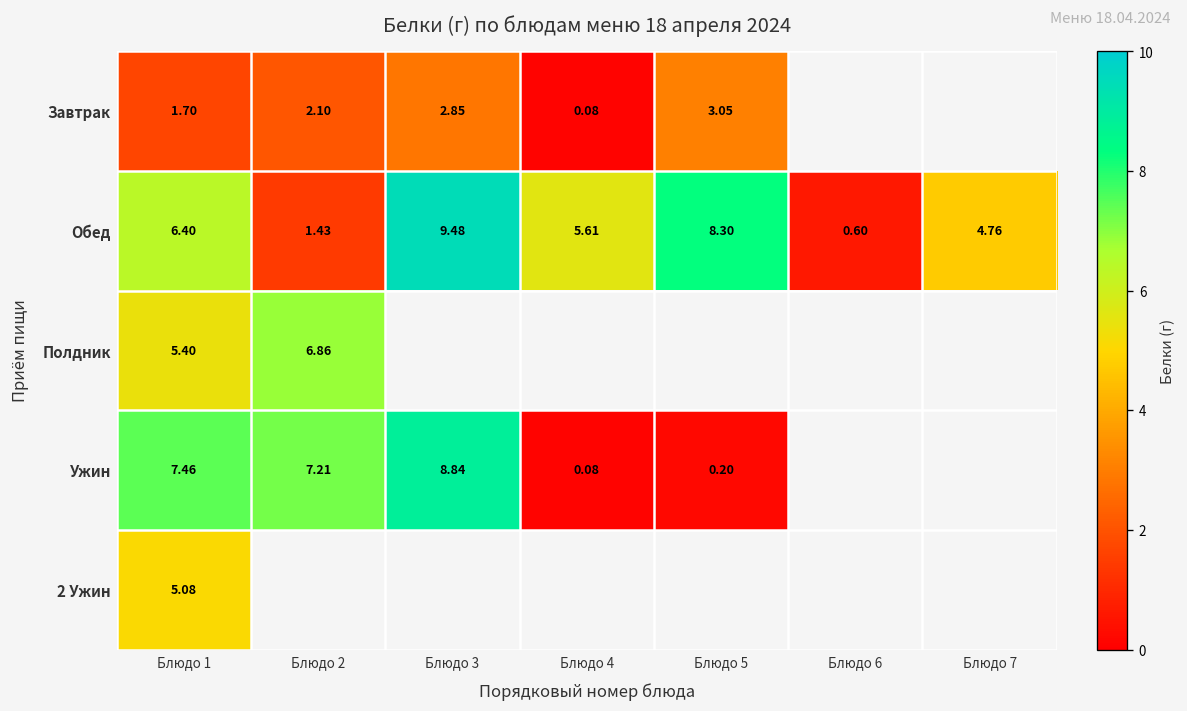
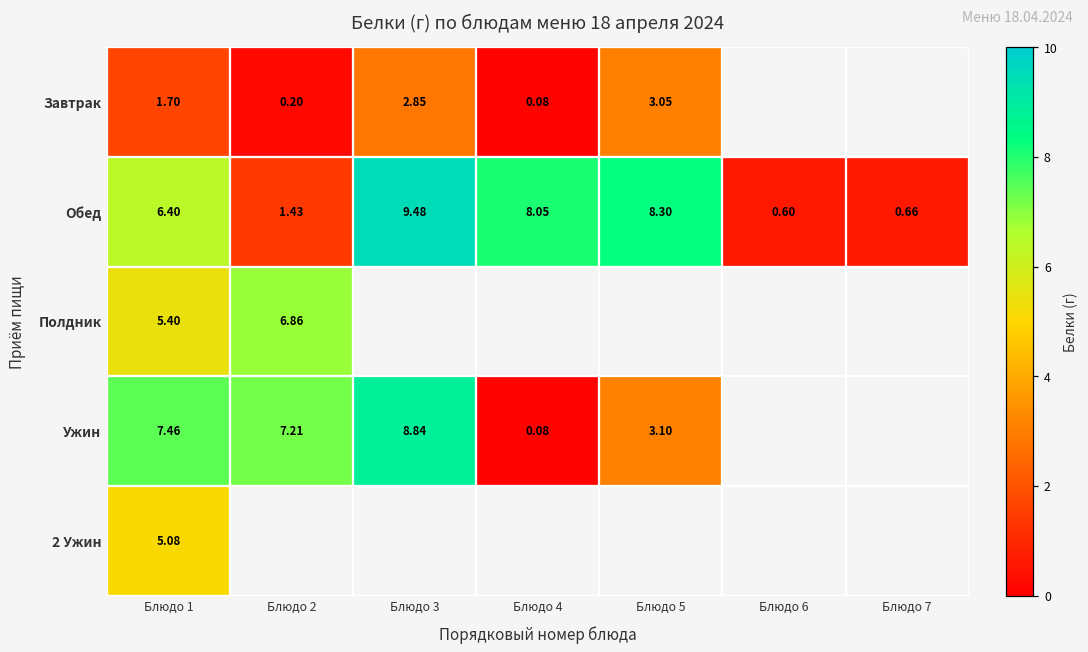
  {
    "Завтрак": {
      "Блюдо 1": 1.70,
-     "Блюдо 2": 2.10,
+     "Блюдо 2": 0.20,
      "Блюдо 3": 2.85,
      "Блюдо 4": 0.08,
      "Блюдо 5": 3.05
    },
    "Обед": {
      "Блюдо 1": 6.40,
      "Блюдо 2": 1.43,
      "Блюдо 3": 9.48,
-     "Блюдо 4": 5.61,
+     "Блюдо 4": 8.05,
      "Блюдо 5": 8.30,
      "Блюдо 6": 0.60,
-     "Блюдо 7": 4.76
+     "Блюдо 7": 0.66
    },
    "Полдник": {
      "Блюдо 1": 5.40,
      "Блюдо 2": 6.86
    },
    "Ужин": {
      "Блюдо 1": 7.46,
      "Блюдо 2": 7.21,
      "Блюдо 3": 8.84,
      "Блюдо 4": 0.08,
-     "Блюдо 5": 0.20
+     "Блюдо 5": 3.10
    },
    "2 Ужин": {
      "Блюдо 1": 5.08
    }
  }
